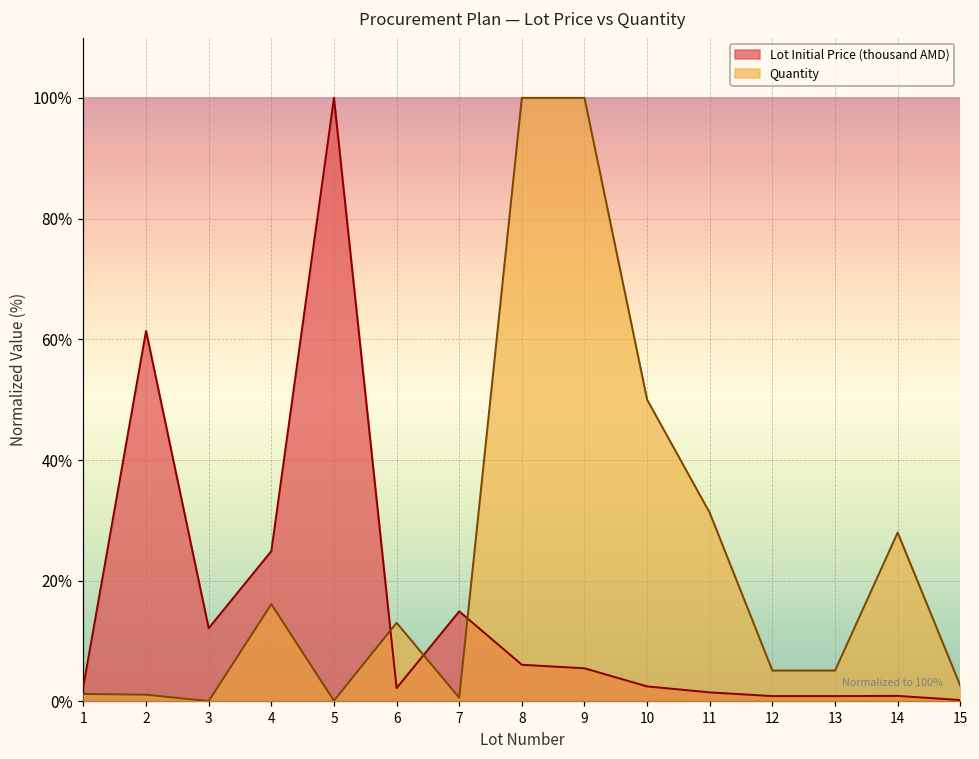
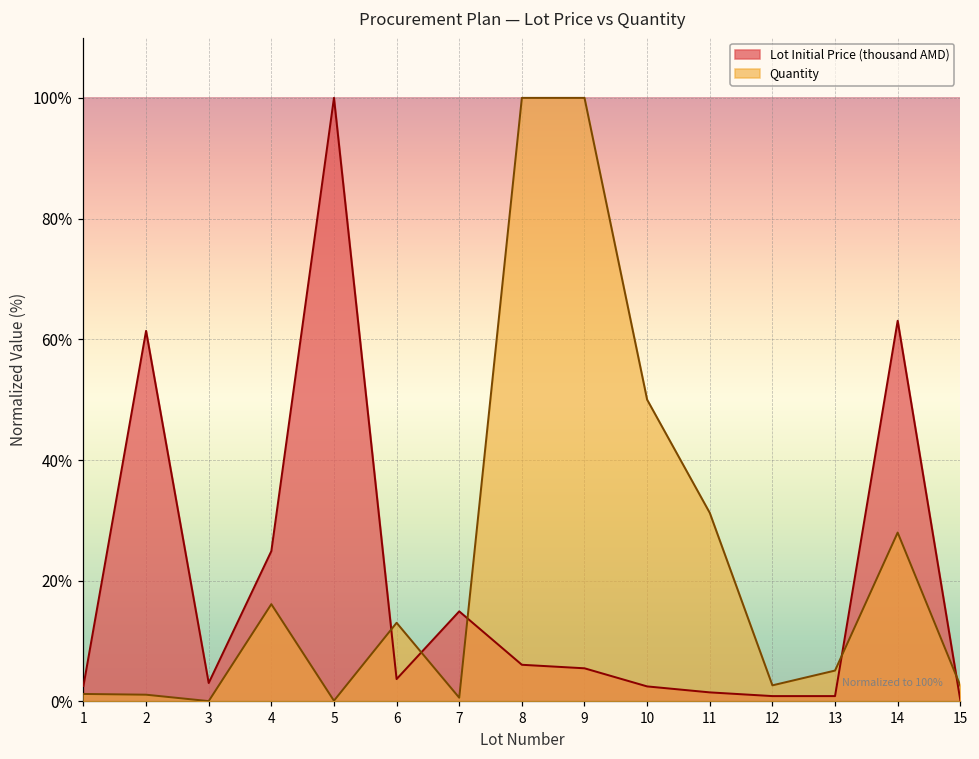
  {
    "Lot Initial Price (thousand AMD)": {
      "1": "3%",
      "2": "61%",
-     "3": "12%",
+     "3": "3%",
      "4": "25%",
      "5": "100%",
-     "6": "2%",
+     "6": "4%",
      "7": "15%",
      "8": "6%",
      "9": "6%",
      "10": "3%",
      "11": "2%",
      "12": "1%",
      "13": "1%",
-     "14": "1%",
+     "14": "63%",
      "15": "0%"
    },
    "Quantity": {
      "1": "1%",
      "2": "1%",
      "3": "0%",
      "4": "16%",
      "5": "0%",
      "6": "13%",
      "7": "1%",
      "8": "100%",
      "9": "100%",
      "10": "50%",
      "11": "31%",
-     "12": "5%",
+     "12": "3%",
      "14": "28%",
      "15": "3%"
    }
  }
